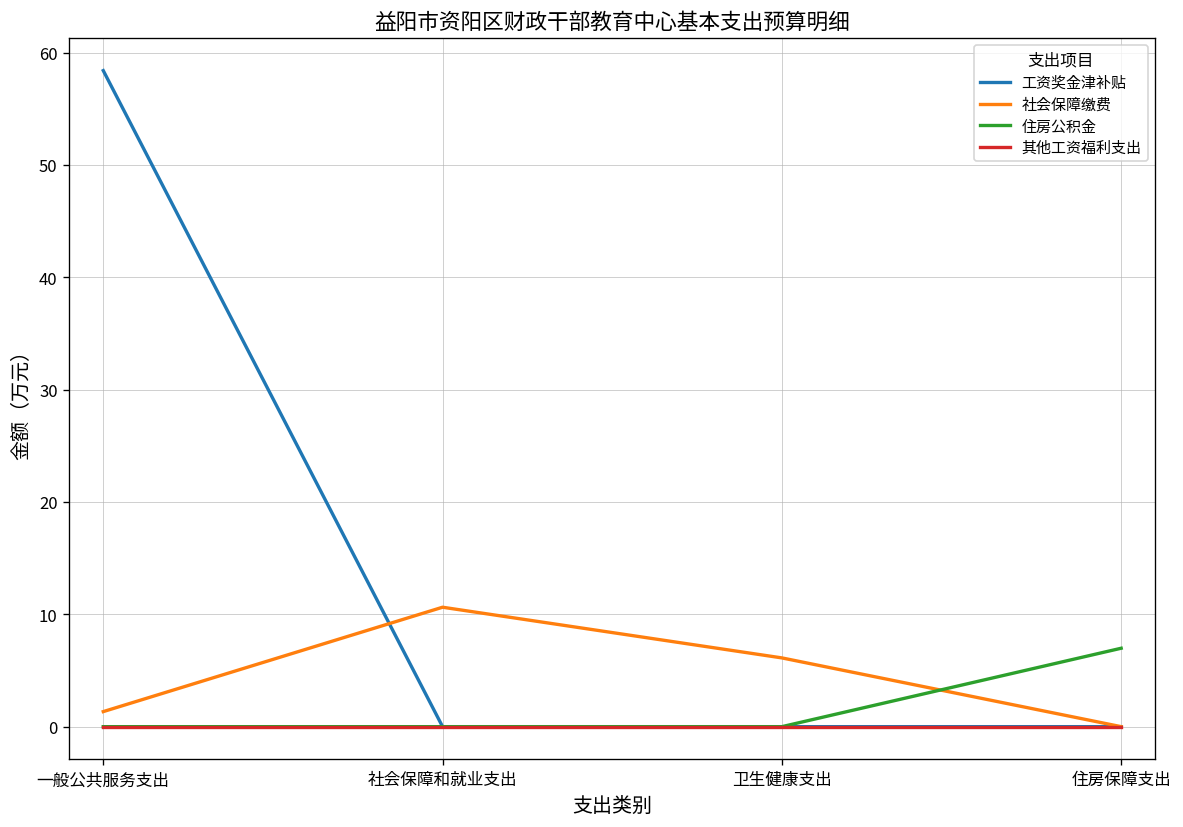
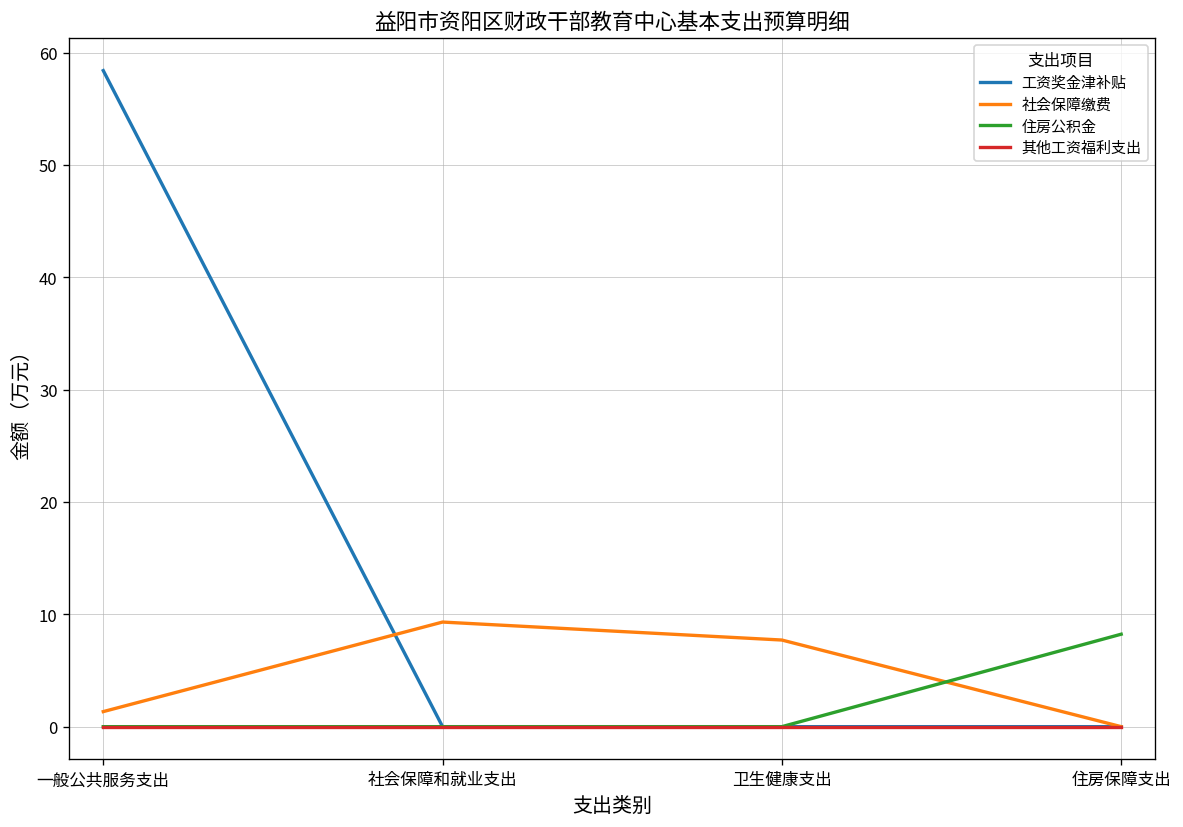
  {
    "工资奖金津补贴": {
      "一般公共服务支出": 58
    },
    "社会保障缴费": {
      "一般公共服务支出": 1,
-     "社会保障和就业支出": 11,
-     "卫生健康支出": 6
+     "社会保障和就业支出": 9,
+     "卫生健康支出": 8
    },
    "住房公积金": {
-     "住房保障支出": 7
+     "住房保障支出": 8
    }
  }
